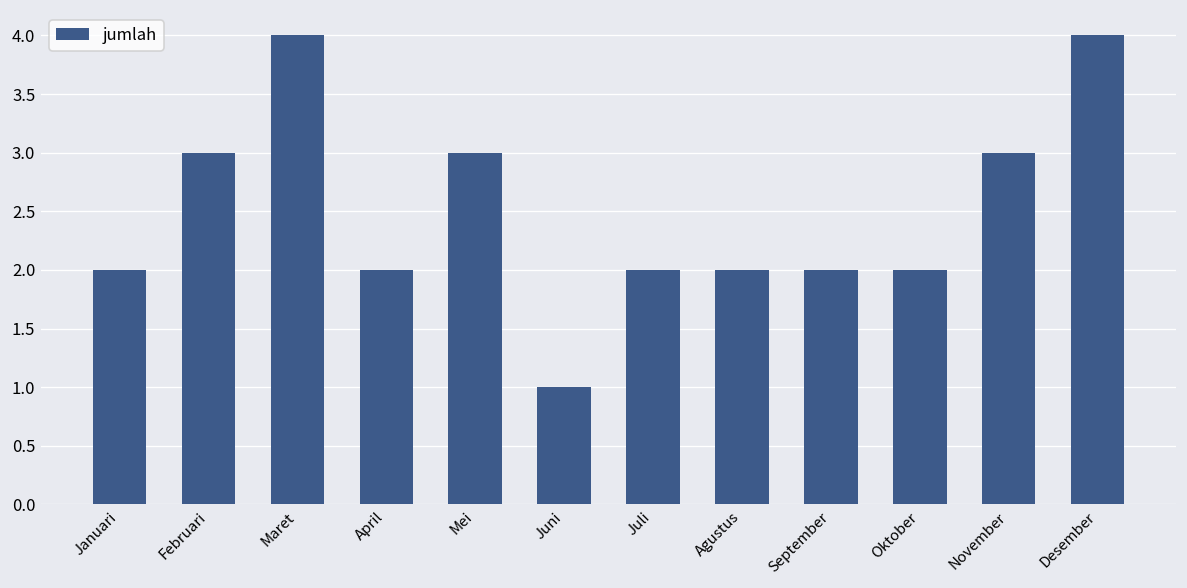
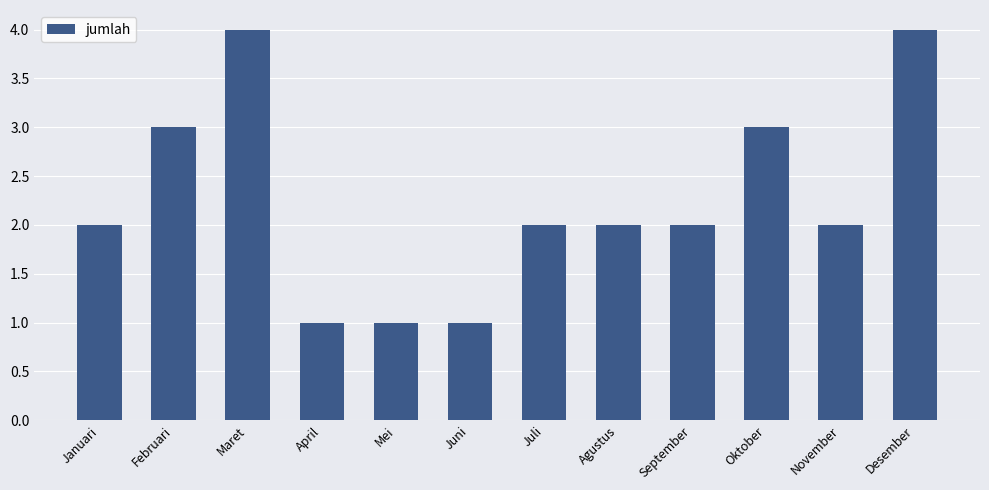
  {
    "Januari": 2,
    "Februari": 3,
    "Maret": 4,
-   "April": 2,
-   "Mei": 3,
+   "April": 1,
+   "Mei": 1,
    "Juni": 1,
    "Juli": 2,
    "Agustus": 2,
    "September": 2,
-   "Oktober": 2,
-   "November": 3,
+   "Oktober": 3,
+   "November": 2,
    "Desember": 4
  }
